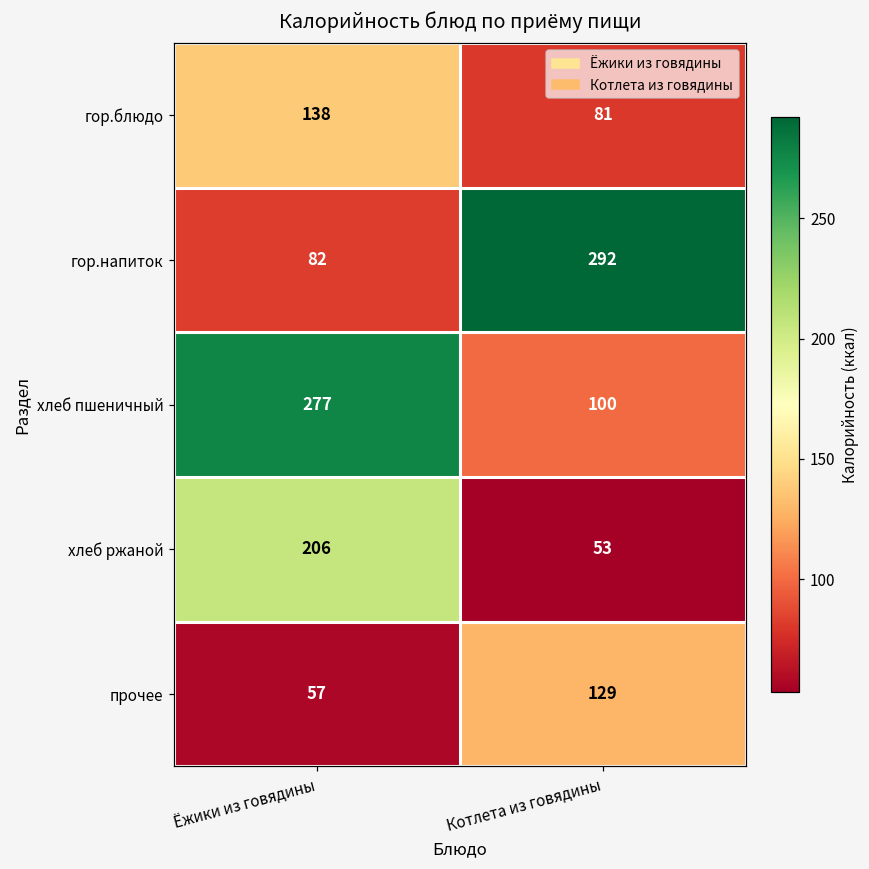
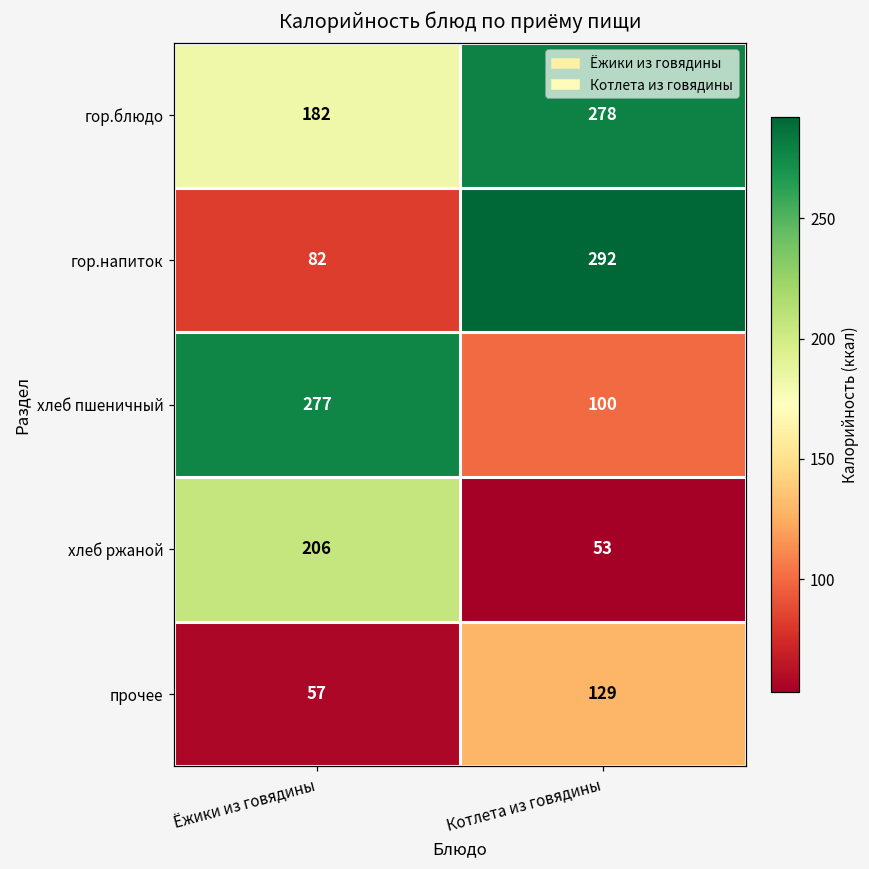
  {
    "гор.блюдо": {
-     "Ёжики из говядины": 138,
-     "Котлета из говядины": 81
+     "Ёжики из говядины": 182,
+     "Котлета из говядины": 278
    },
    "гор.напиток": {
      "Ёжики из говядины": 82,
      "Котлета из говядины": 292
    },
    "хлеб пшеничный": {
      "Ёжики из говядины": 277,
      "Котлета из говядины": 100
    },
    "хлеб ржаной": {
      "Ёжики из говядины": 206,
      "Котлета из говядины": 53
    },
    "прочее": {
      "Ёжики из говядины": 57,
      "Котлета из говядины": 129
    }
  }
